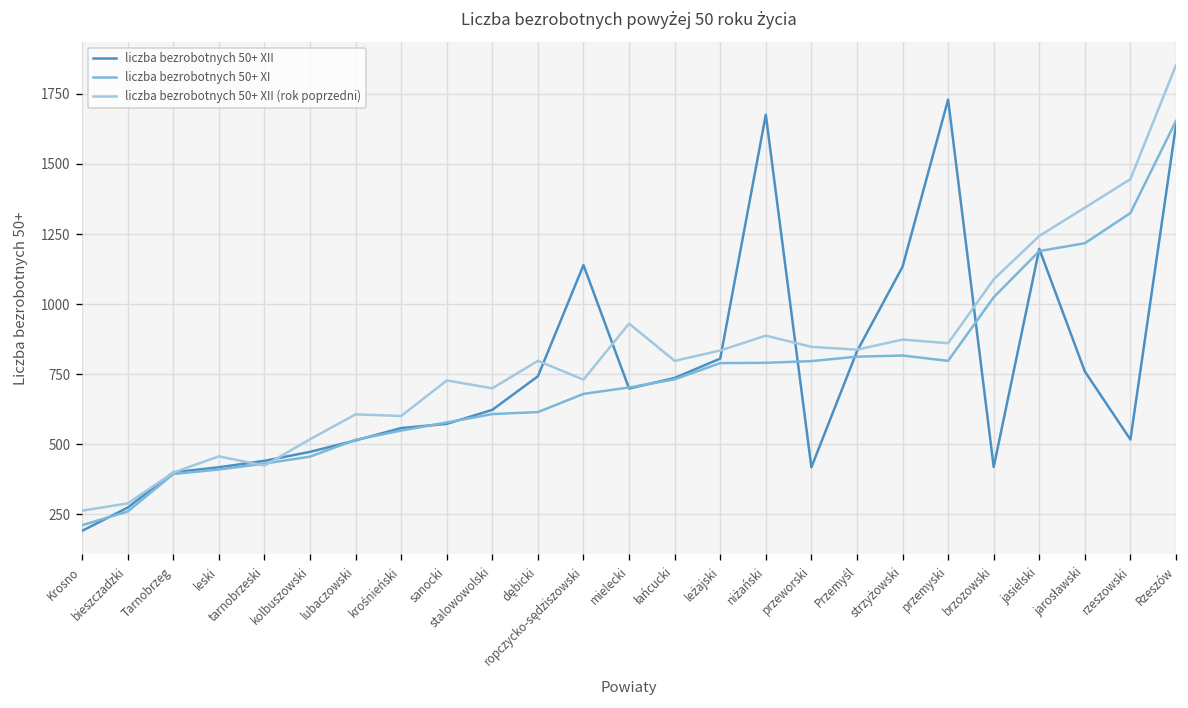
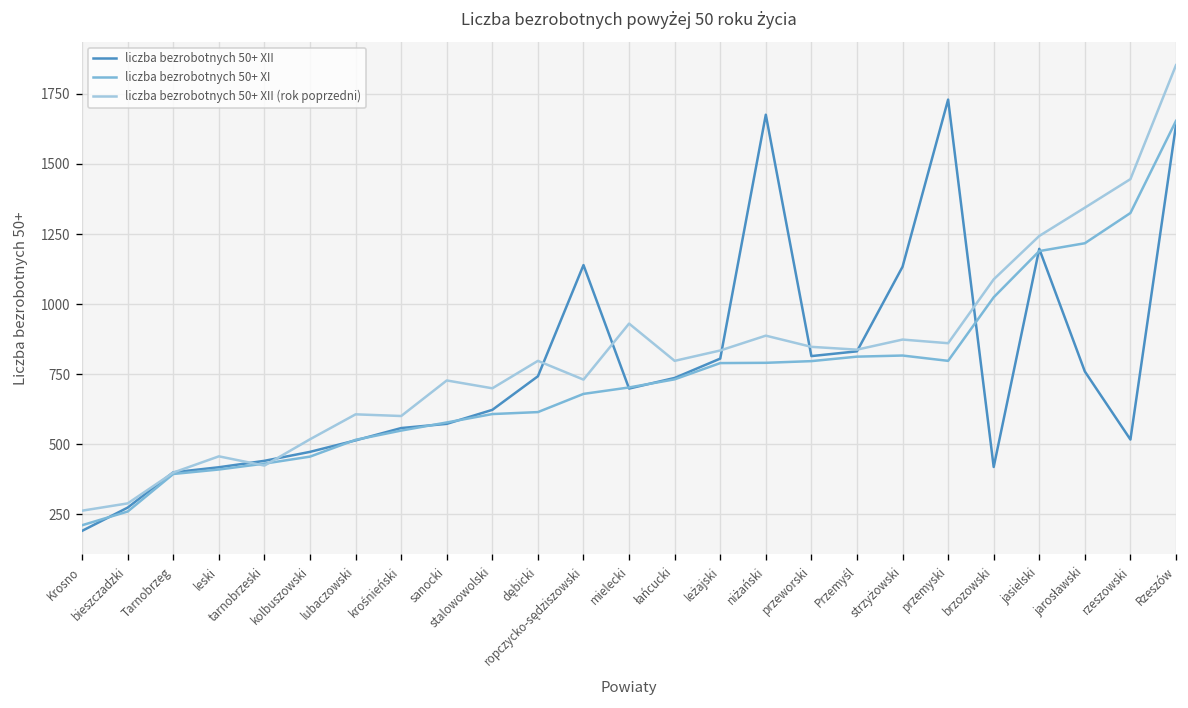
  {
    "liczba bezrobotnych 50+ XII": {
      "Krosno": 190,
      "bieszczadzki": 270,
      "kolbuszowski": 470,
      "stalowowolski": 620,
      "dębicki": 740,
      "ropczycko-sędziszowski": 1140,
      "leżajski": 810,
      "niżański": 1680,
-     "przeworski": 420,
+     "przeworski": 810,
      "strzyżowski": 1130,
      "przemyski": 1730,
      "brzozowski": 420,
      "jarosławski": 760,
      "rzeszowski": 520,
      "Rzeszów": 1640
    }
  }
